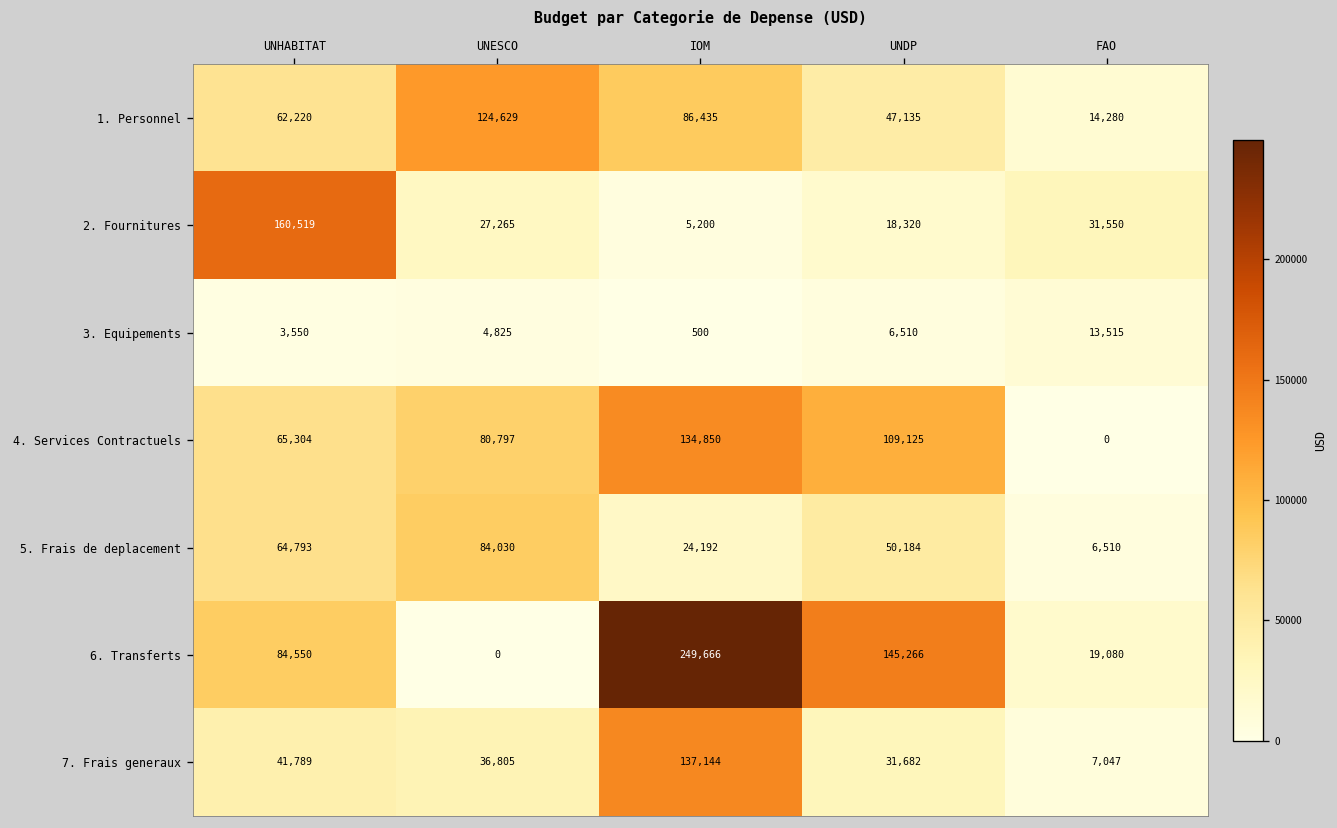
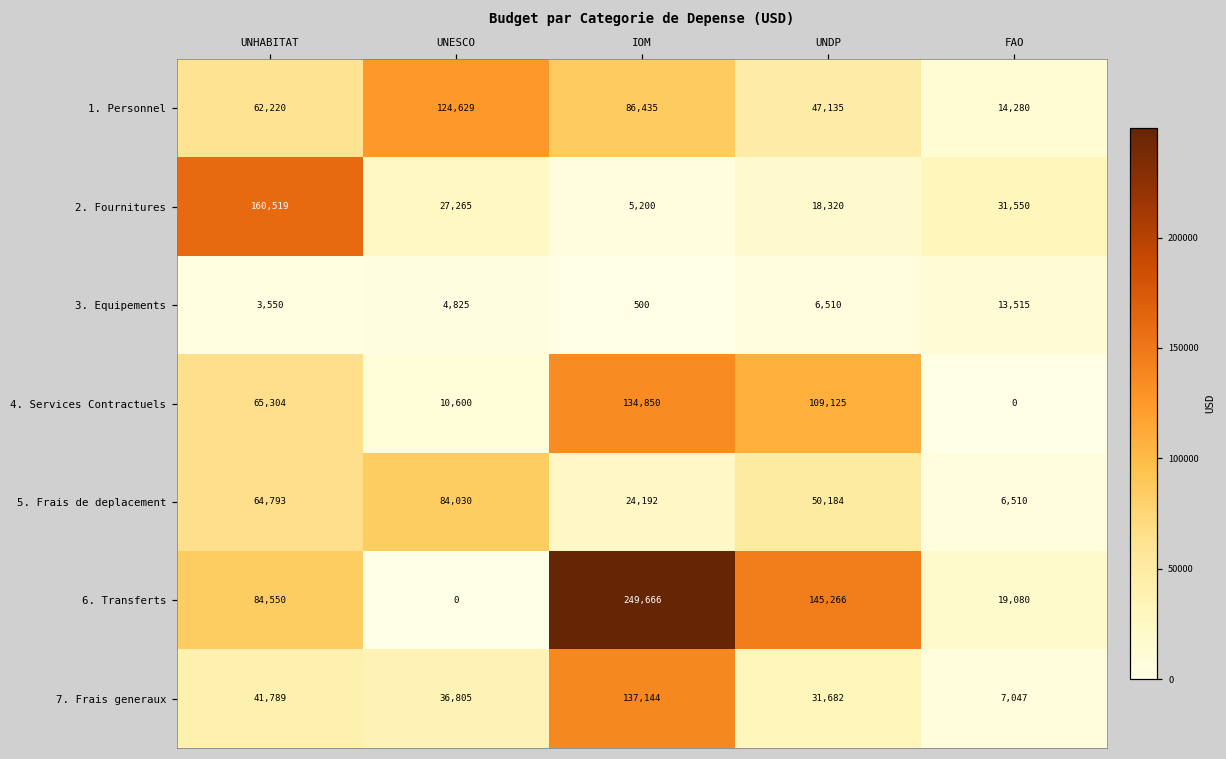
  {
    "1. Personnel": {
      "UNHABITAT": "62,220",
      "UNESCO": "124,629",
      "IOM": "86,435",
      "UNDP": "47,135",
      "FAO": "14,280"
    },
    "2. Fournitures": {
      "UNHABITAT": "160,519",
      "UNESCO": "27,265",
      "IOM": "5,200",
      "UNDP": "18,320",
      "FAO": "31,550"
    },
    "3. Equipements": {
      "UNHABITAT": "3,550",
      "UNESCO": "4,825",
      "IOM": "500",
      "UNDP": "6,510",
      "FAO": "13,515"
    },
    "4. Services Contractuels": {
      "UNHABITAT": "65,304",
-     "UNESCO": "80,797",
+     "UNESCO": "10,600",
      "IOM": "134,850",
      "UNDP": "109,125",
      "FAO": "0"
    },
    "5. Frais de deplacement": {
      "UNHABITAT": "64,793",
      "UNESCO": "84,030",
      "IOM": "24,192",
      "UNDP": "50,184",
      "FAO": "6,510"
    },
    "6. Transferts": {
      "UNHABITAT": "84,550",
      "UNESCO": "0",
      "IOM": "249,666",
      "UNDP": "145,266",
      "FAO": "19,080"
    },
    "7. Frais generaux": {
      "UNHABITAT": "41,789",
      "UNESCO": "36,805",
      "IOM": "137,144",
      "UNDP": "31,682",
      "FAO": "7,047"
    }
  }
